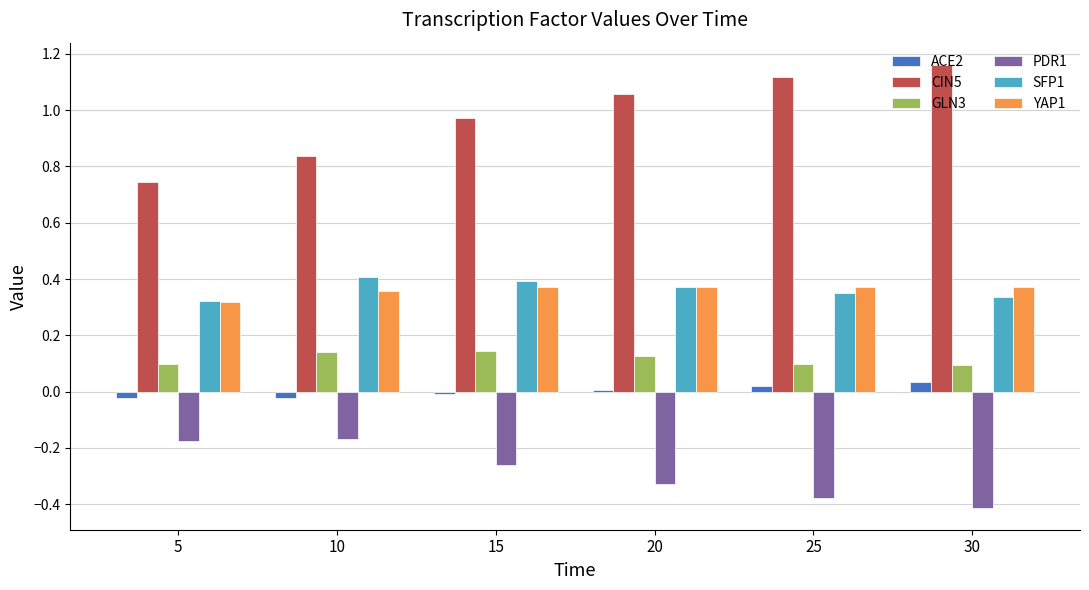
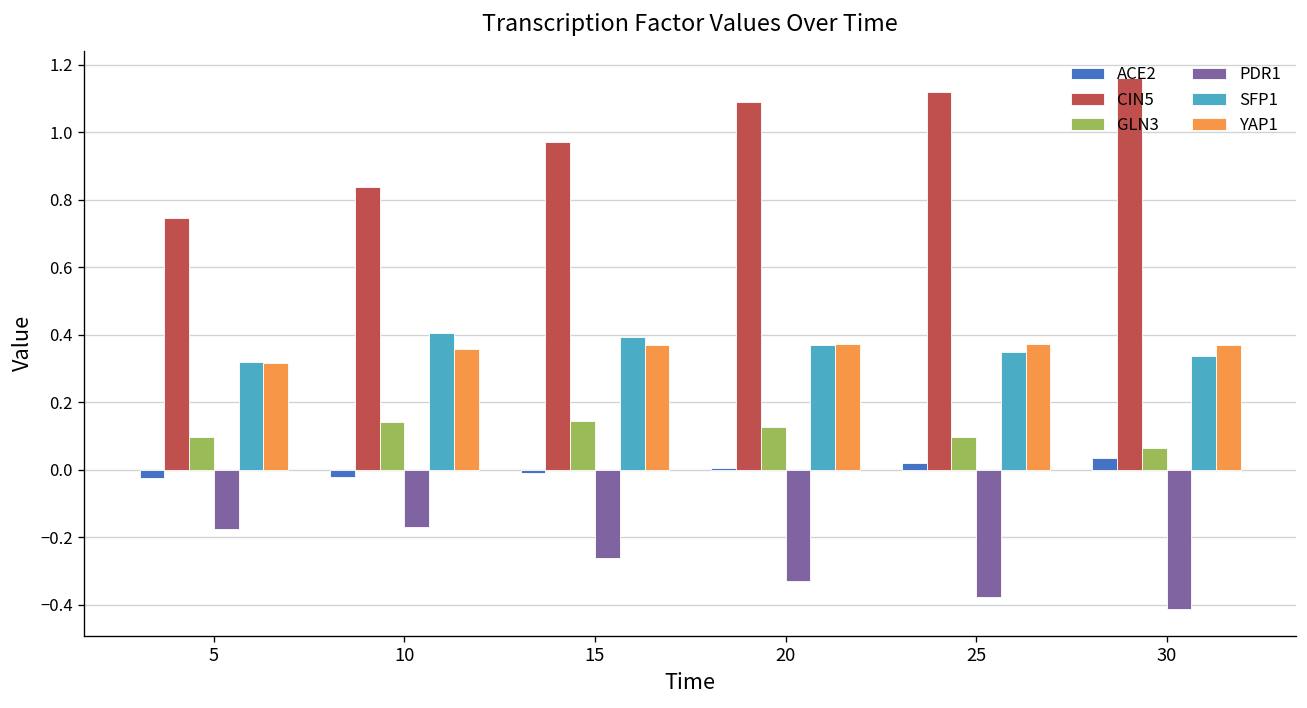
  {
    "CIN5": {
      "5": 0.75,
      "10": 0.84,
      "15": 0.97,
-     "20": 1.06,
+     "20": 1.09,
      "25": 1.12,
      "30": 1.16
    },
    "GLN3": {
      "5": 0.10,
      "10": 0.14,
      "15": 0.14,
      "20": 0.13,
      "25": 0.10,
-     "30": 0.10
+     "30": 0.06
    },
    "PDR1": {
      "5": -0.18,
      "10": -0.17,
      "15": -0.26,
      "20": -0.33,
      "25": -0.38,
      "30": -0.41
    },
    "YAP1": {
      "5": 0.32,
      "10": 0.36,
      "15": 0.37,
      "20": 0.37,
      "25": 0.37,
      "30": 0.37
    }
  }
